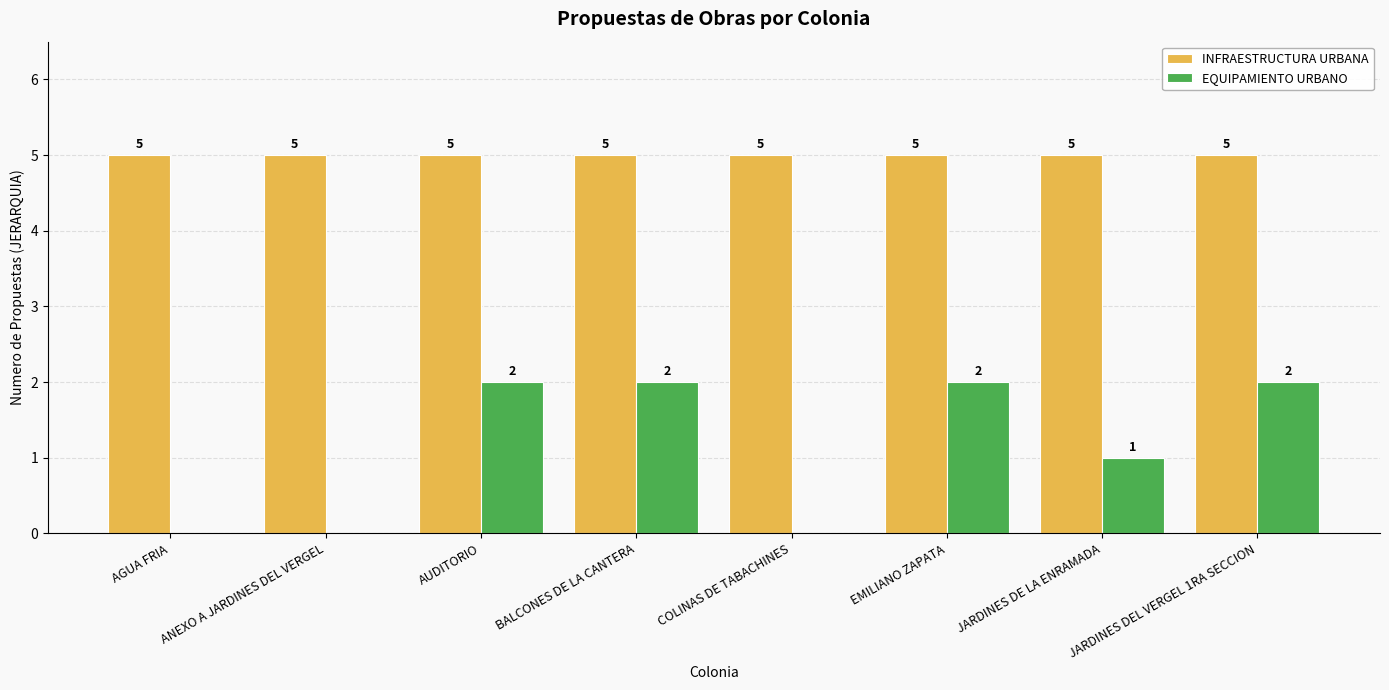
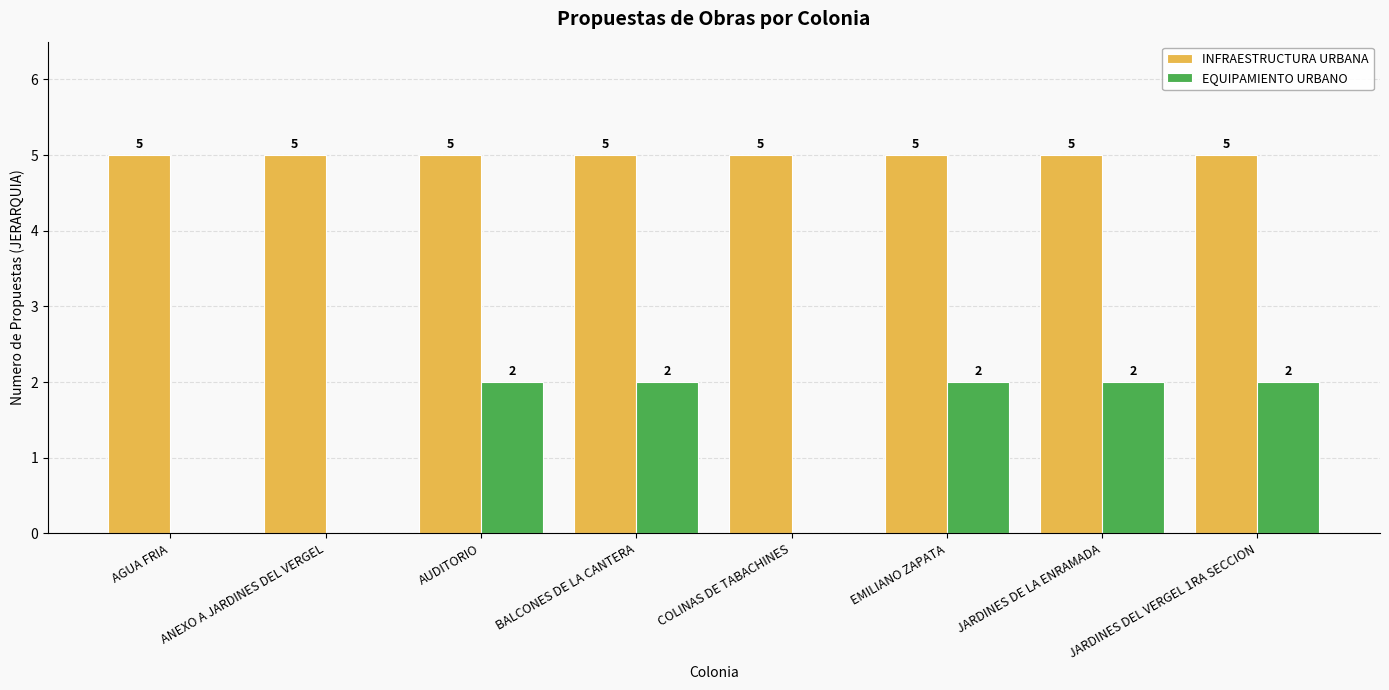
  {
    "INFRAESTRUCTURA URBANA": {
      "AGUA FRIA": 5,
      "ANEXO A JARDINES DEL VERGEL": 5,
      "AUDITORIO": 5,
      "BALCONES DE LA CANTERA": 5,
      "COLINAS DE TABACHINES": 5,
      "EMILIANO ZAPATA": 5,
      "JARDINES DE LA ENRAMADA": 5,
      "JARDINES DEL VERGEL 1RA SECCION": 5
    },
    "EQUIPAMIENTO URBANO": {
      "AUDITORIO": 2,
      "BALCONES DE LA CANTERA": 2,
      "EMILIANO ZAPATA": 2,
-     "JARDINES DE LA ENRAMADA": 1,
+     "JARDINES DE LA ENRAMADA": 2,
      "JARDINES DEL VERGEL 1RA SECCION": 2
    }
  }
